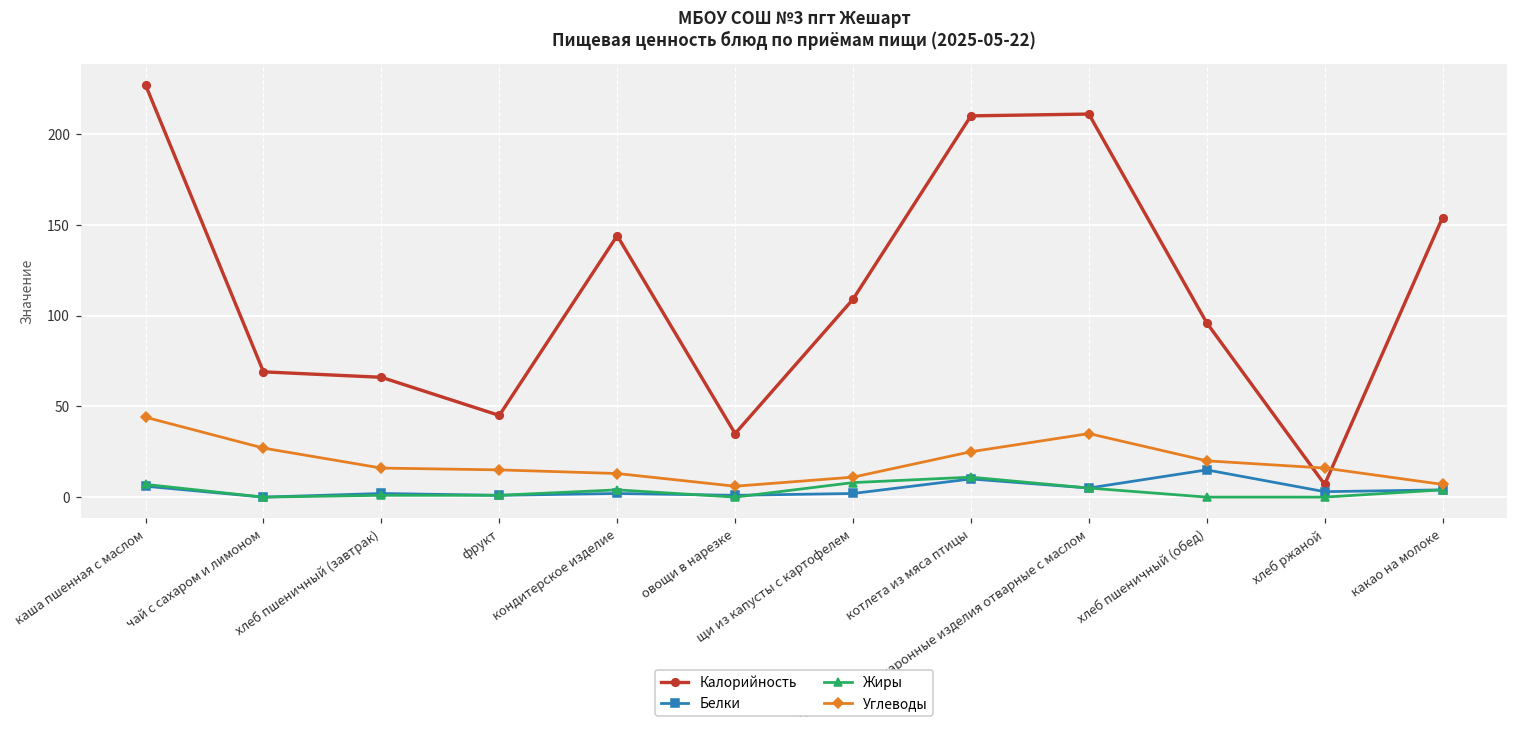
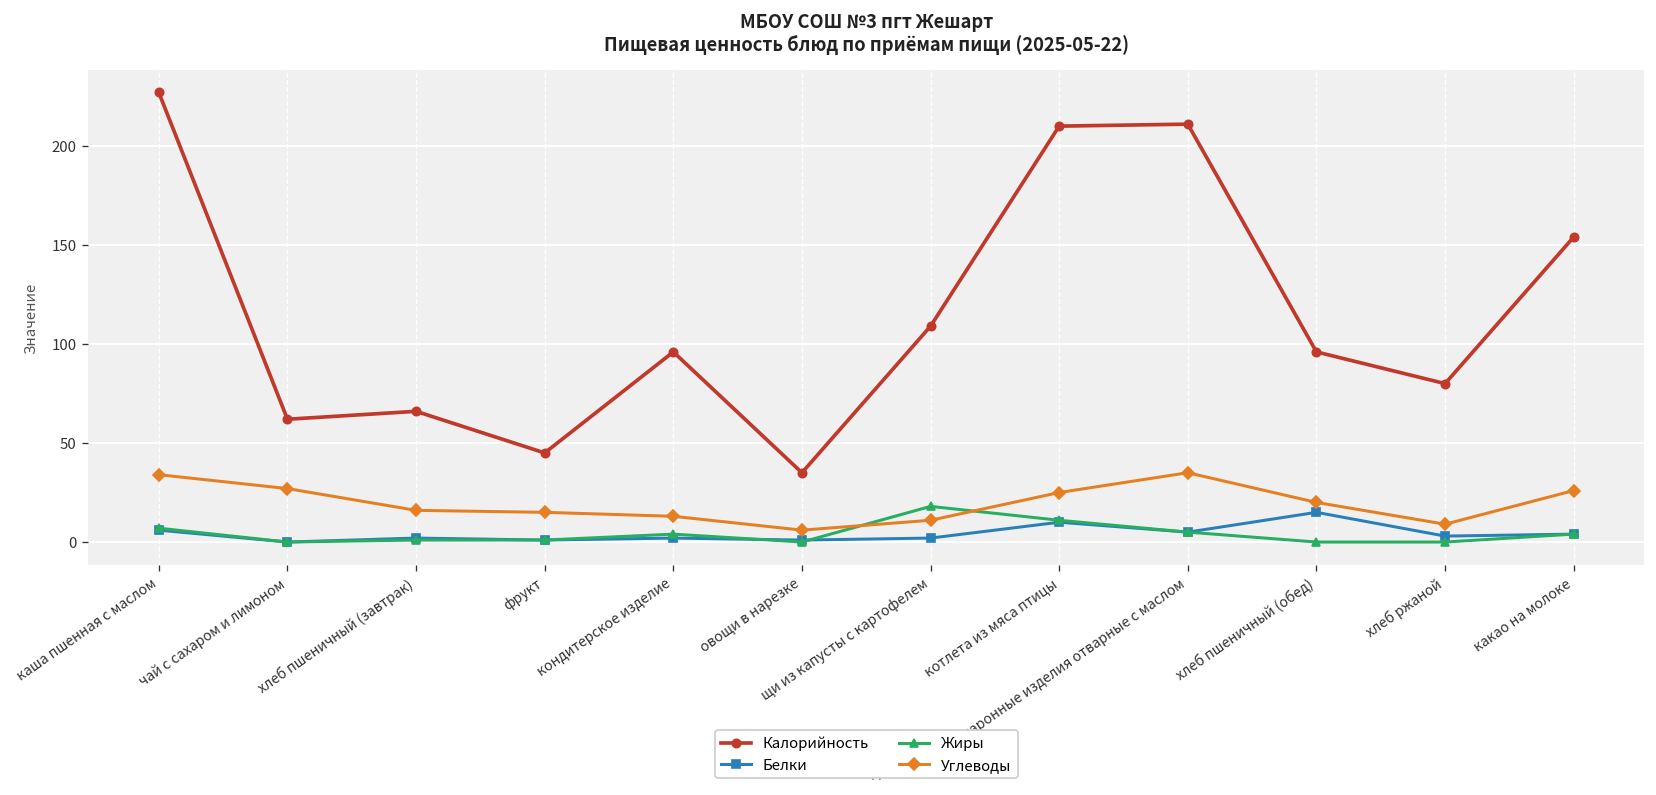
  {
    "Калорийность": {
      "каша пшенная с маслом": 227,
-     "чай с сахаром и лимоном": 69,
+     "чай с сахаром и лимоном": 62,
      "хлеб пшеничный (завтрак)": 66,
      "фрукт": 45,
-     "кондитерское изделие": 144,
+     "кондитерское изделие": 96,
      "овощи в нарезке": 35,
      "щи из капусты с картофелем": 109,
      "котлета из мяса птицы": 210,
      "макаронные изделия отварные с маслом": 211,
      "хлеб пшеничный (обед)": 96,
-     "хлеб ржаной": 7,
+     "хлеб ржаной": 80,
      "какао на молоке": 154
    },
    "Белки": {
      "кондитерское изделие": 2,
      "щи из капусты с картофелем": 2,
      "хлеб пшеничный (обед)": 15,
      "хлеб ржаной": 3
    },
    "Жиры": {
      "кондитерское изделие": 4,
-     "щи из капусты с картофелем": 8,
+     "щи из капусты с картофелем": 18,
      "хлеб пшеничный (обед)": 0,
      "хлеб ржаной": 0
    },
    "Углеводы": {
-     "каша пшенная с маслом": 44,
+     "каша пшенная с маслом": 34,
      "чай с сахаром и лимоном": 27,
      "хлеб пшеничный (завтрак)": 16,
      "фрукт": 15,
      "кондитерское изделие": 13,
      "овощи в нарезке": 6,
      "щи из капусты с картофелем": 11,
      "котлета из мяса птицы": 25,
      "макаронные изделия отварные с маслом": 35,
      "хлеб пшеничный (обед)": 20,
-     "хлеб ржаной": 16,
-     "какао на молоке": 7
+     "хлеб ржаной": 9,
+     "какао на молоке": 26
    }
  }
